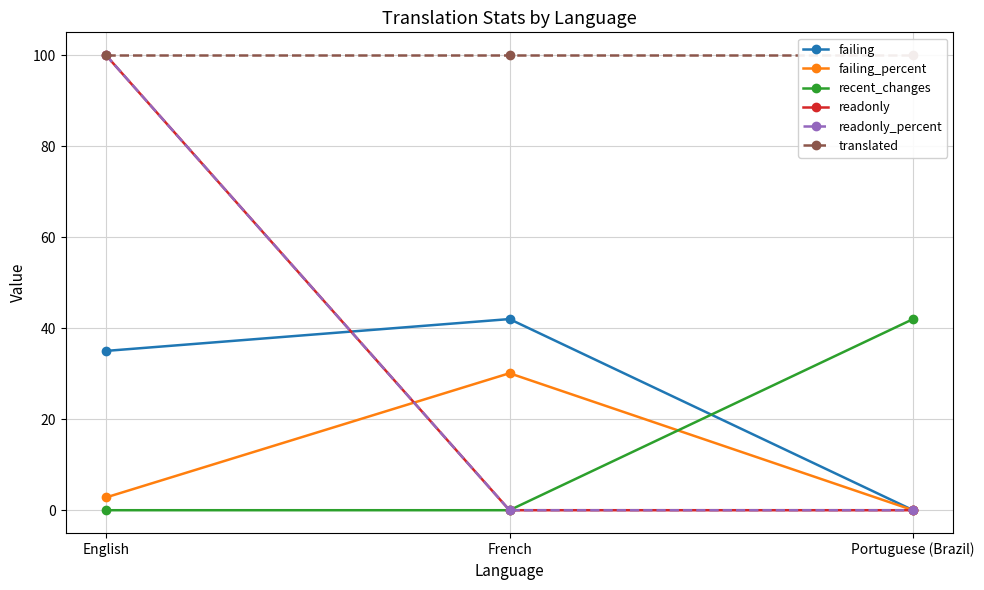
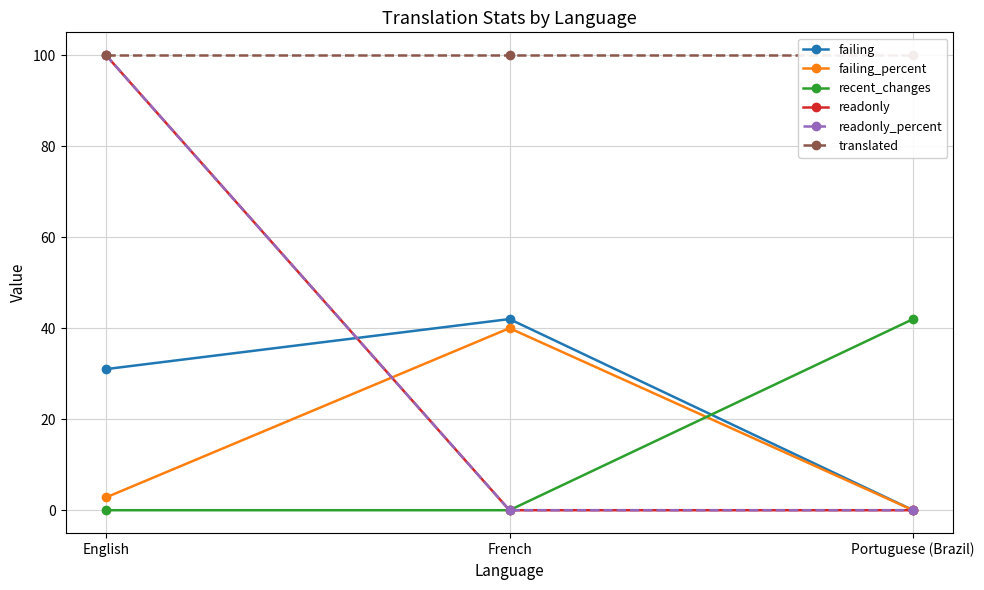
  {
    "failing": {
-     "English": 35,
+     "English": 31,
      "French": 42
    },
    "failing_percent": {
      "English": 3,
-     "French": 30
+     "French": 40
    },
    "recent_changes": {
      "English": 0,
      "Portuguese (Brazil)": 42
    },
    "translated": {
      "French": 100
    }
  }
